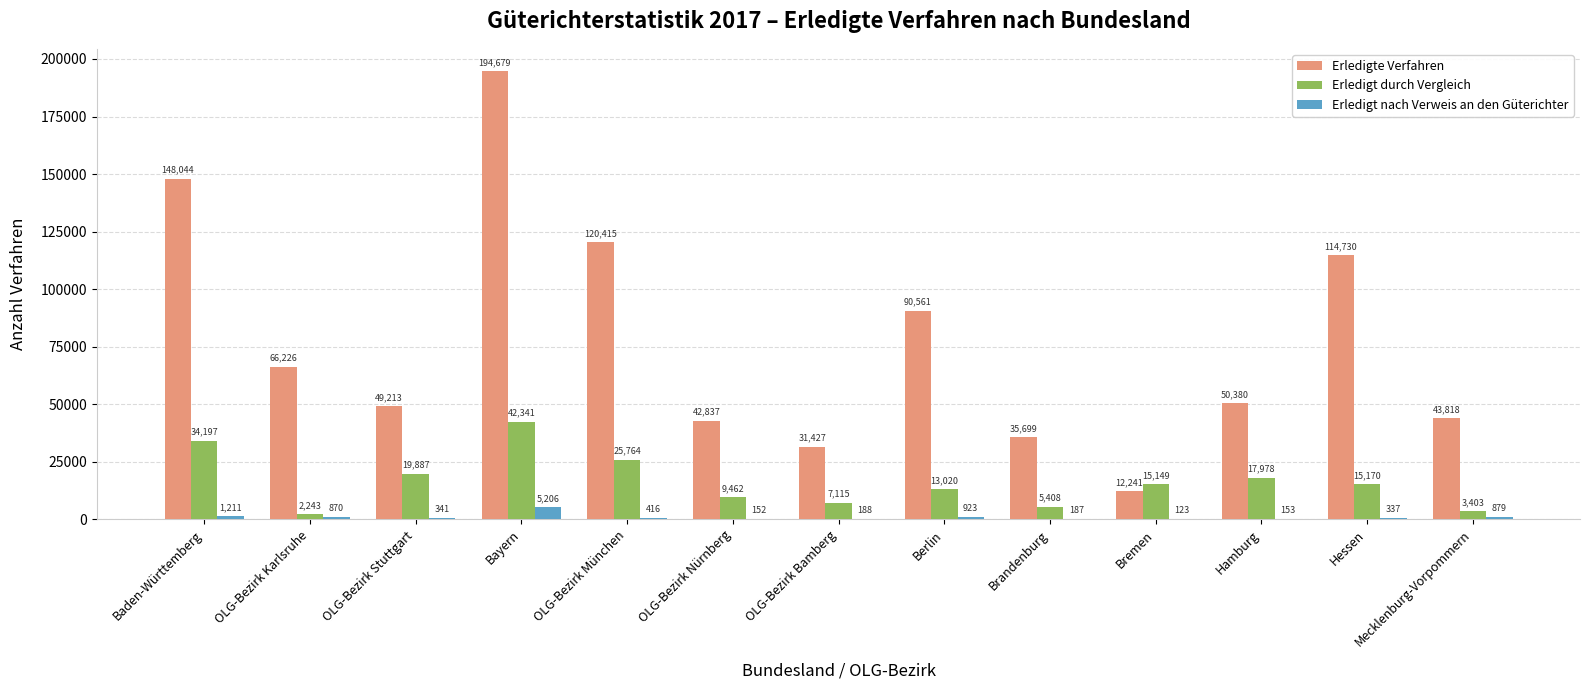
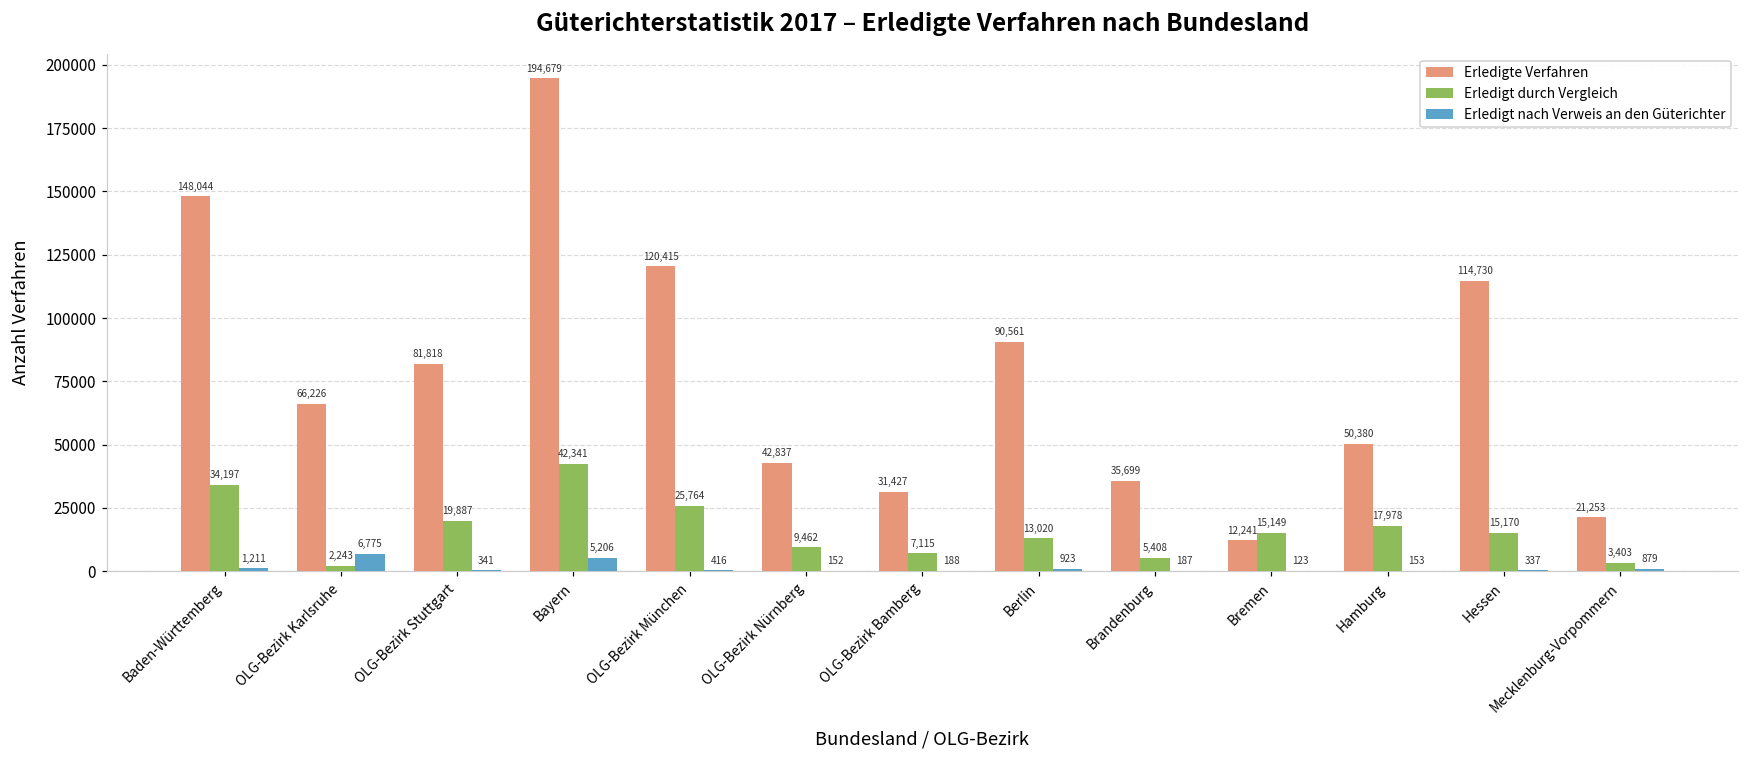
  {
    "Erledigte Verfahren": {
      "Baden-Württemberg": "148,044",
      "OLG-Bezirk Karlsruhe": "66,226",
-     "OLG-Bezirk Stuttgart": "49,213",
+     "OLG-Bezirk Stuttgart": "81,818",
      "Bayern": "194,679",
      "OLG-Bezirk München": "120,415",
      "OLG-Bezirk Nürnberg": "42,837",
      "OLG-Bezirk Bamberg": "31,427",
      "Berlin": "90,561",
      "Brandenburg": "35,699",
      "Bremen": "12,241",
      "Hamburg": "50,380",
      "Hessen": "114,730",
-     "Mecklenburg-Vorpommern": "43,818"
+     "Mecklenburg-Vorpommern": "21,253"
    },
    "Erledigt durch Vergleich": {
      "Baden-Württemberg": "34,197",
      "OLG-Bezirk Karlsruhe": "2,243",
      "OLG-Bezirk Stuttgart": "19,887",
      "Bayern": "42,341",
      "OLG-Bezirk München": "25,764",
      "OLG-Bezirk Nürnberg": "9,462",
      "OLG-Bezirk Bamberg": "7,115",
      "Berlin": "13,020",
      "Brandenburg": "5,408",
      "Bremen": "15,149",
      "Hamburg": "17,978",
      "Hessen": "15,170",
      "Mecklenburg-Vorpommern": "3,403"
    },
    "Erledigt nach Verweis an den Güterichter": {
      "Baden-Württemberg": "1,211",
-     "OLG-Bezirk Karlsruhe": "870",
+     "OLG-Bezirk Karlsruhe": "6,775",
      "OLG-Bezirk Stuttgart": "341",
      "Bayern": "5,206",
      "OLG-Bezirk München": "416",
      "OLG-Bezirk Nürnberg": "152",
      "OLG-Bezirk Bamberg": "188",
      "Berlin": "923",
      "Brandenburg": "187",
      "Bremen": "123",
      "Hamburg": "153",
      "Hessen": "337",
      "Mecklenburg-Vorpommern": "879"
    }
  }
